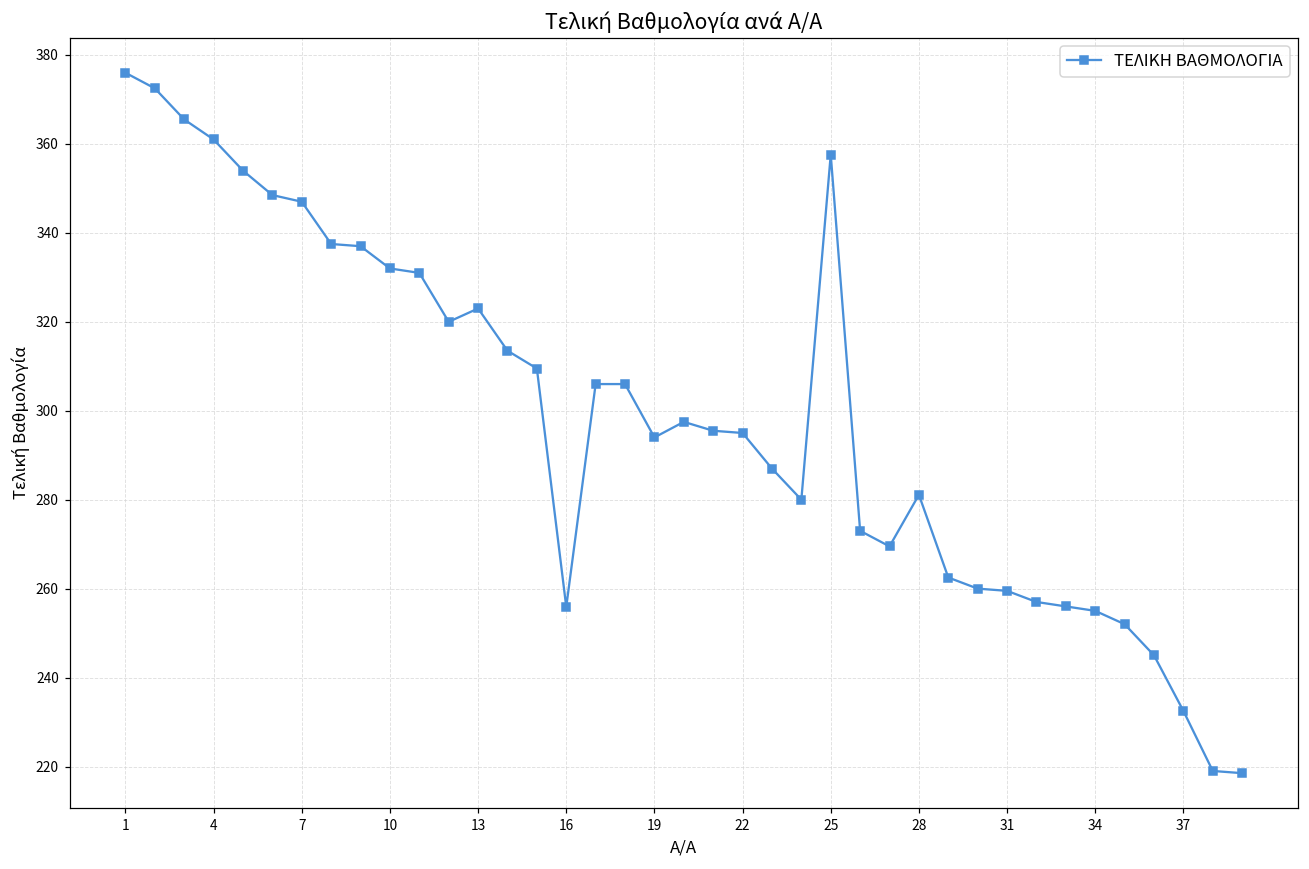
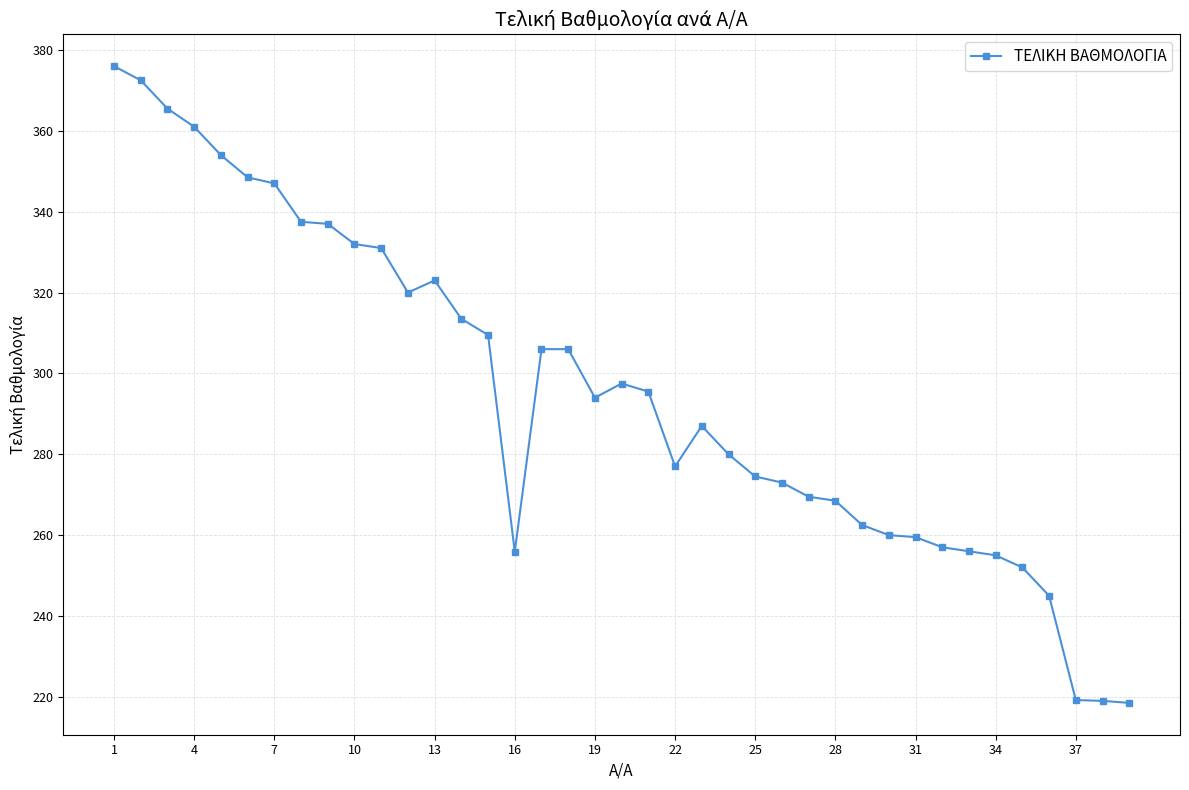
  {
    "1": 376,
    "4": 361,
    "7": 347,
    "10": 332,
    "13": 323,
    "16": 256,
    "19": 294,
-   "22": 295,
-   "25": 358,
-   "28": 281,
+   "22": 277,
+   "25": 275,
+   "28": 269,
    "31": 260,
    "34": 255,
-   "37": 233
+   "37": 219
  }
